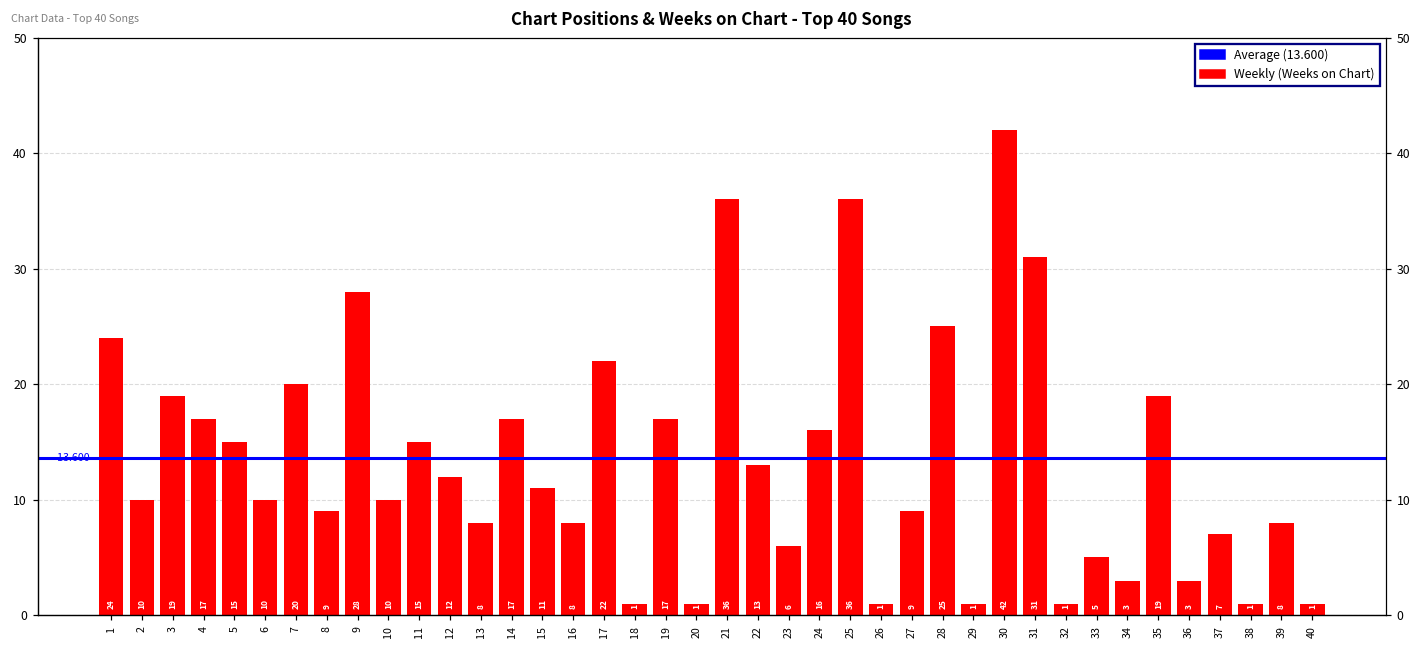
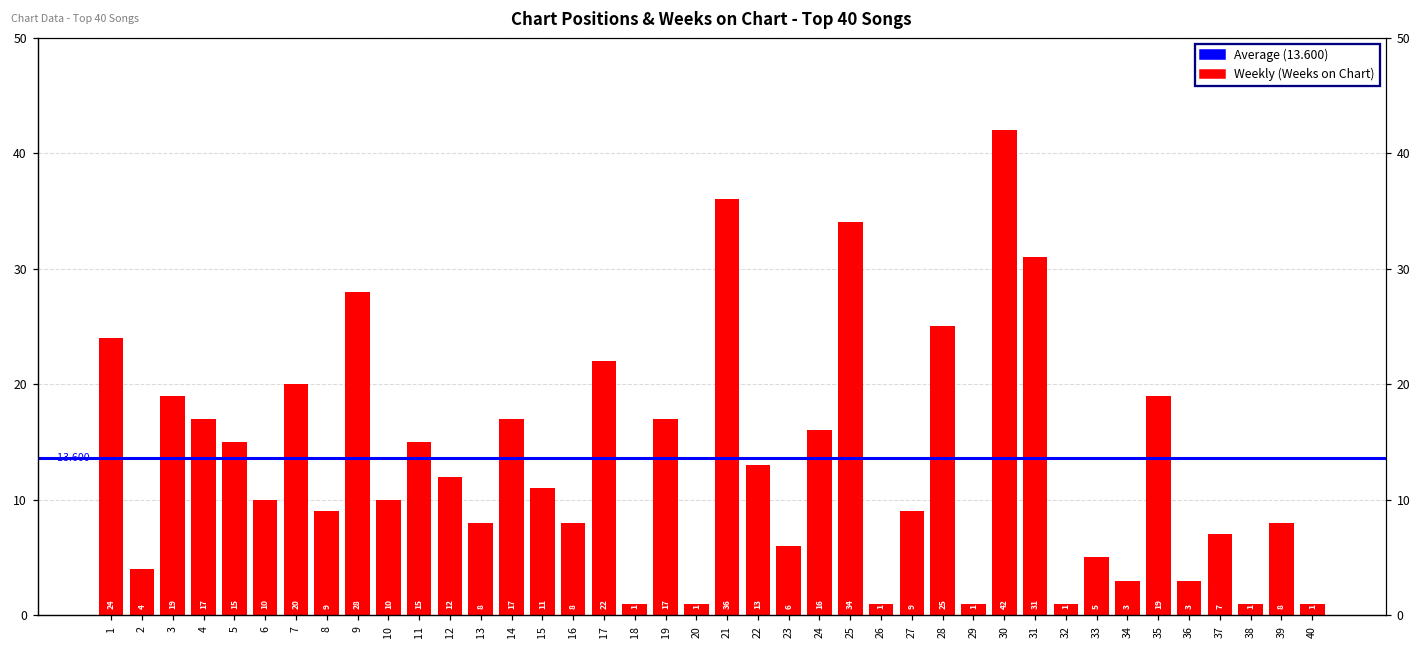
  {
    "1": 24,
-   "2": 10,
+   "2": 4,
    "3": 19,
    "4": 17,
    "5": 15,
    "6": 10,
    "7": 20,
    "8": 9,
    "9": 28,
    "10": 10,
    "11": 15,
    "12": 12,
    "13": 8,
    "14": 17,
    "15": 11,
    "16": 8,
    "17": 22,
    "18": 1,
    "19": 17,
    "20": 1,
    "21": 36,
    "22": 13,
    "23": 6,
    "24": 16,
-   "25": 36,
+   "25": 34,
    "26": 1,
    "27": 9,
    "28": 25,
    "29": 1,
    "30": 42,
    "31": 31,
    "32": 1,
    "33": 5,
    "34": 3,
    "35": 19,
    "36": 3,
    "37": 7,
    "38": 1,
    "39": 8,
    "40": 1
  }
